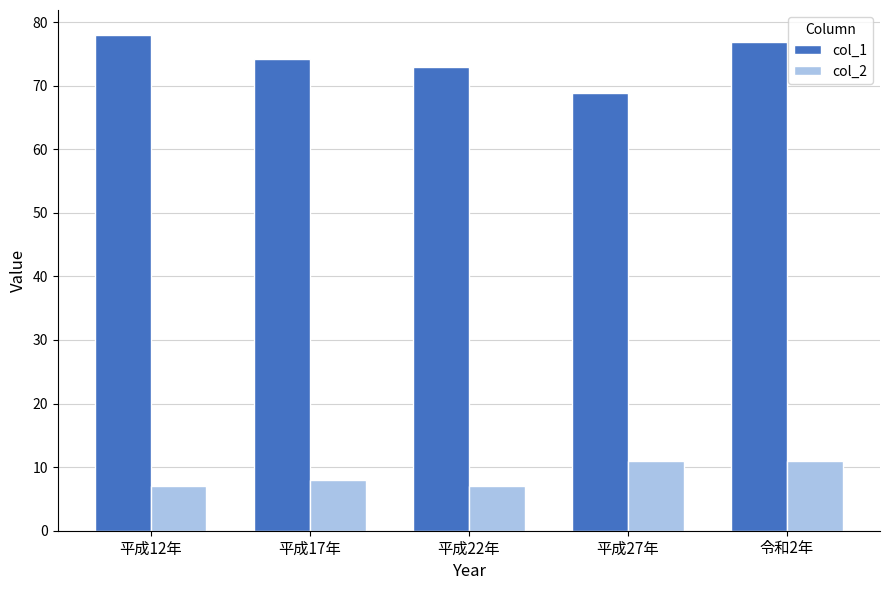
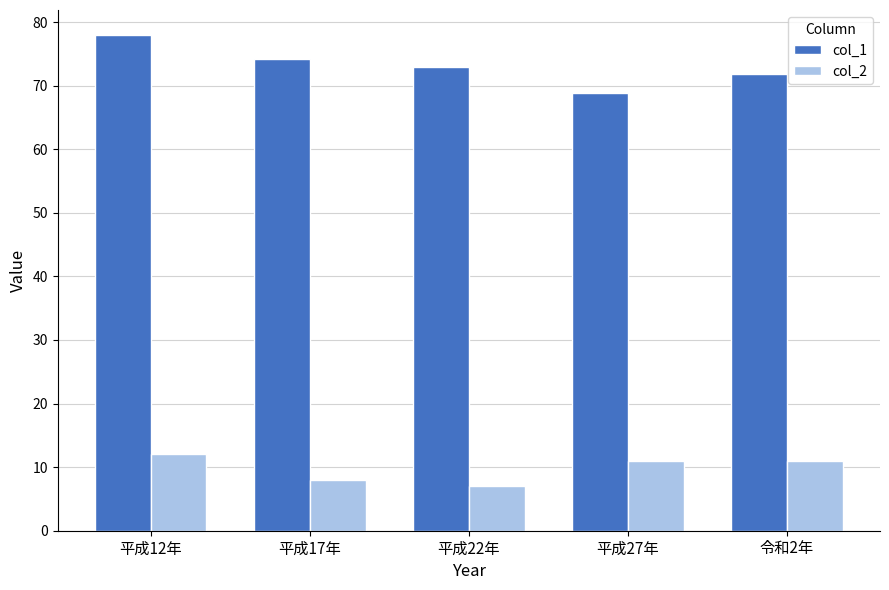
  {
    "col_1": {
      "平成12年": 78,
      "平成17年": 74,
      "平成22年": 73,
      "平成27年": 69,
-     "令和2年": 77
+     "令和2年": 72
    },
    "col_2": {
-     "平成12年": 7,
+     "平成12年": 12,
      "平成17年": 8,
      "平成22年": 7,
      "平成27年": 11,
      "令和2年": 11
    }
  }
